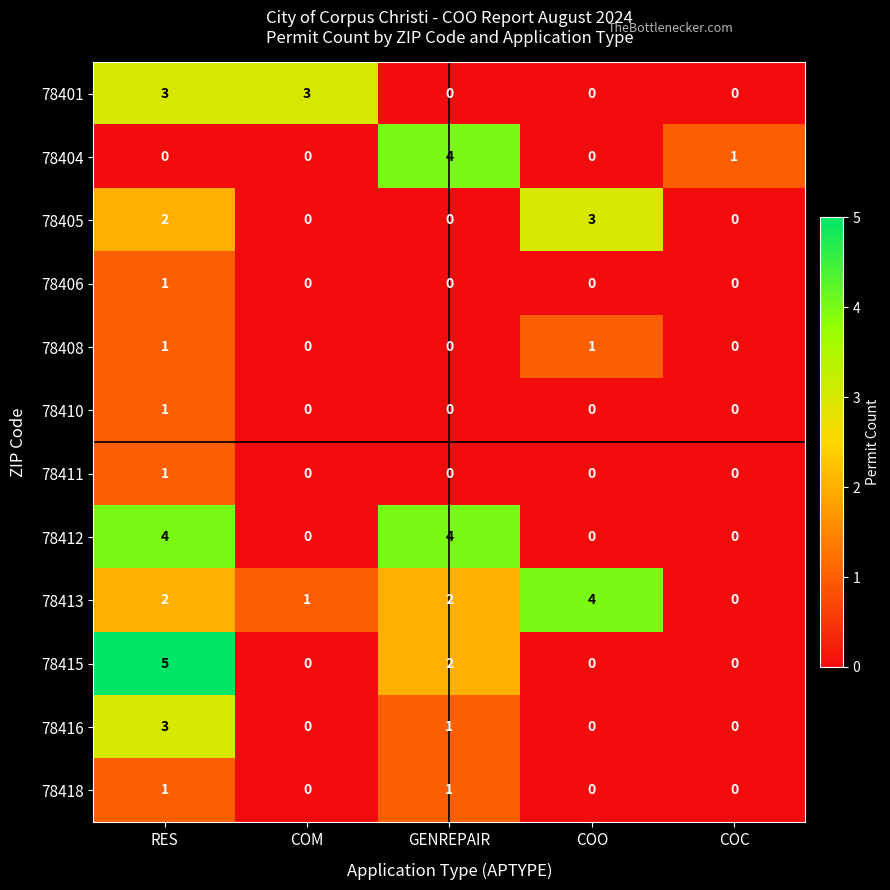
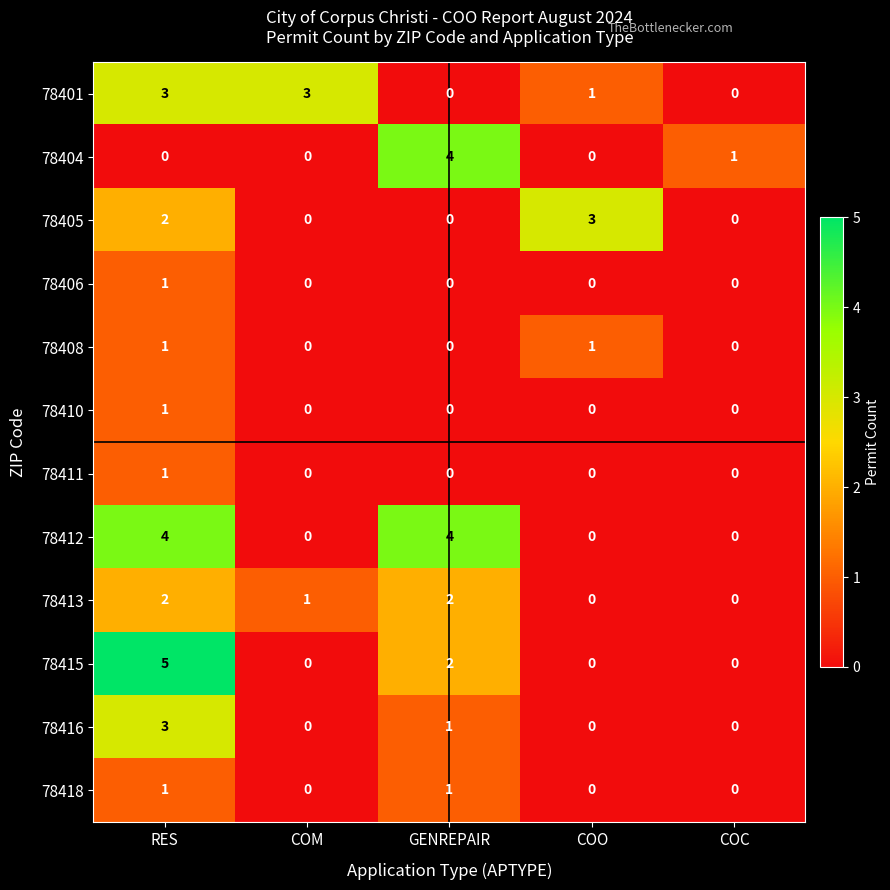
  {
    "78401": {
      "RES": 3,
      "COM": 3,
      "GENREPAIR": 0,
-     "COO": 0,
+     "COO": 1,
      "COC": 0
    },
    "78404": {
      "RES": 0,
      "COM": 0,
      "GENREPAIR": 4,
      "COO": 0,
      "COC": 1
    },
    "78405": {
      "RES": 2,
      "COM": 0,
      "GENREPAIR": 0,
      "COO": 3,
      "COC": 0
    },
    "78406": {
      "RES": 1,
      "COM": 0,
      "GENREPAIR": 0,
      "COO": 0,
      "COC": 0
    },
    "78408": {
      "RES": 1,
      "COM": 0,
      "GENREPAIR": 0,
      "COO": 1,
      "COC": 0
    },
    "78410": {
      "RES": 1,
      "COM": 0,
      "GENREPAIR": 0,
      "COO": 0,
      "COC": 0
    },
    "78411": {
      "RES": 1,
      "COM": 0,
      "GENREPAIR": 0,
      "COO": 0,
      "COC": 0
    },
    "78412": {
      "RES": 4,
      "COM": 0,
      "GENREPAIR": 4,
      "COO": 0,
      "COC": 0
    },
    "78413": {
      "RES": 2,
      "COM": 1,
      "GENREPAIR": 2,
-     "COO": 4,
+     "COO": 0,
      "COC": 0
    },
    "78415": {
      "RES": 5,
      "COM": 0,
      "GENREPAIR": 2,
      "COO": 0,
      "COC": 0
    },
    "78416": {
      "RES": 3,
      "COM": 0,
      "GENREPAIR": 1,
      "COO": 0,
      "COC": 0
    },
    "78418": {
      "RES": 1,
      "COM": 0,
      "GENREPAIR": 1,
      "COO": 0,
      "COC": 0
    }
  }
